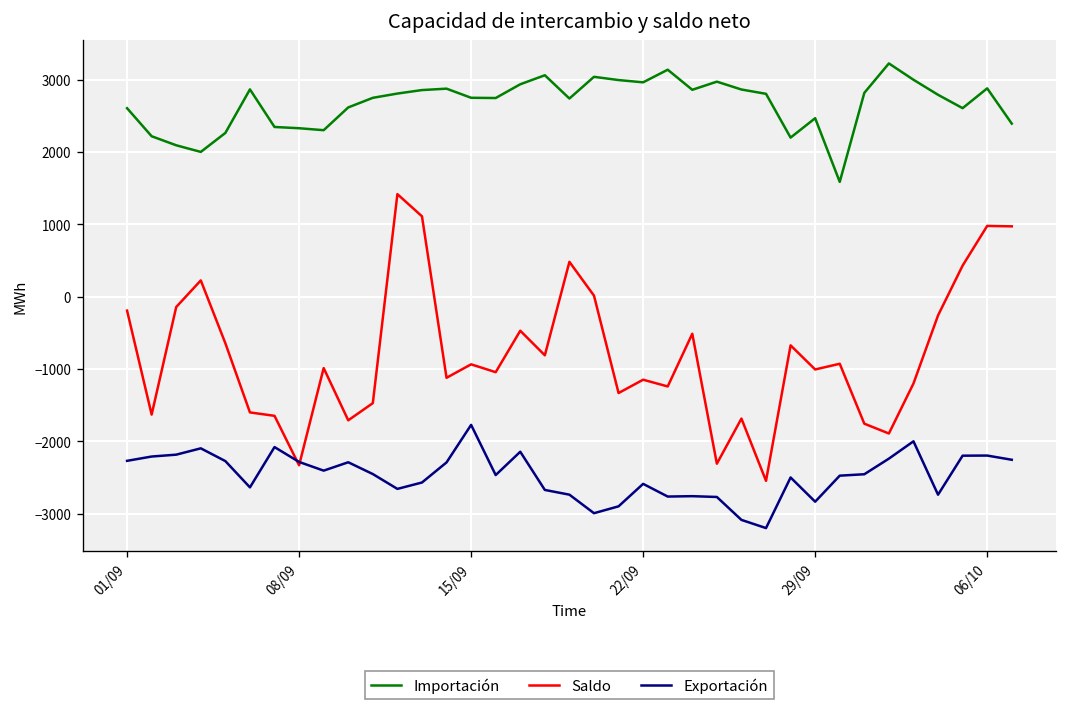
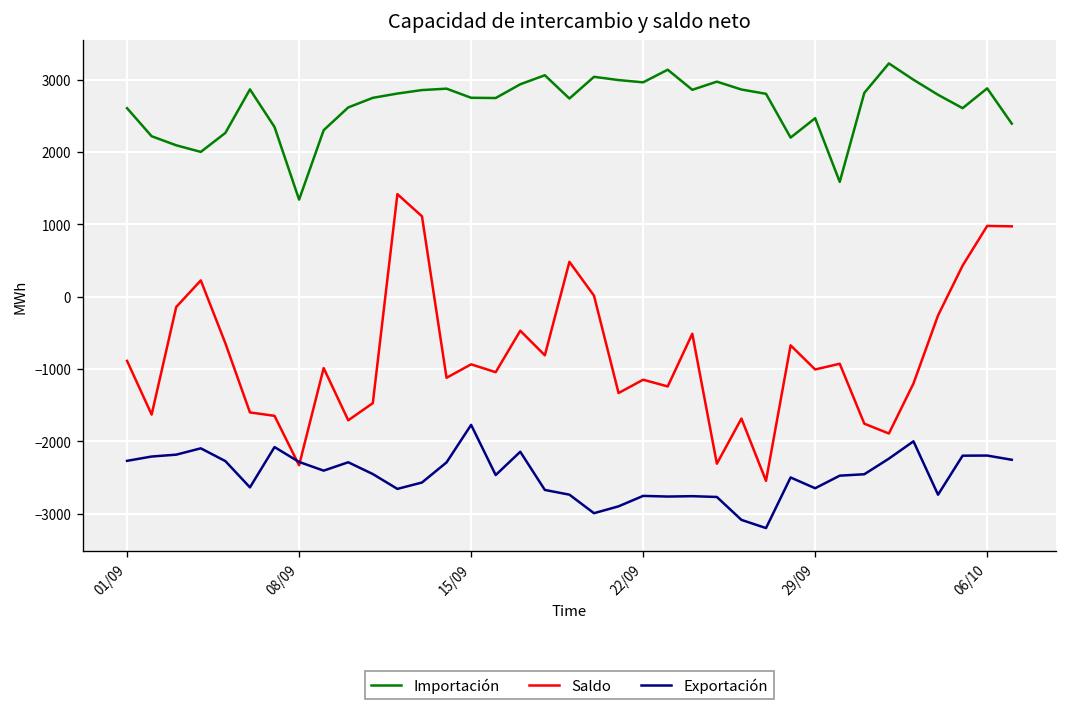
  {
    "Importación": {
      "01/09": 2600,
-     "08/09": 2300,
+     "08/09": 1300,
      "15/09": 2800,
      "22/09": 3000,
      "29/09": 2500,
      "06/10": 2900
    },
    "Saldo": {
-     "01/09": -200,
+     "01/09": -900,
      "08/09": -2300,
      "15/09": -900,
      "22/09": -1100,
      "29/09": -1000,
      "06/10": 1000
    },
    "Exportación": {
      "01/09": -2300,
      "08/09": -2300,
      "15/09": -1800,
-     "22/09": -2600,
-     "29/09": -2800,
+     "22/09": -2800,
+     "29/09": -2600,
      "06/10": -2200
    }
  }
